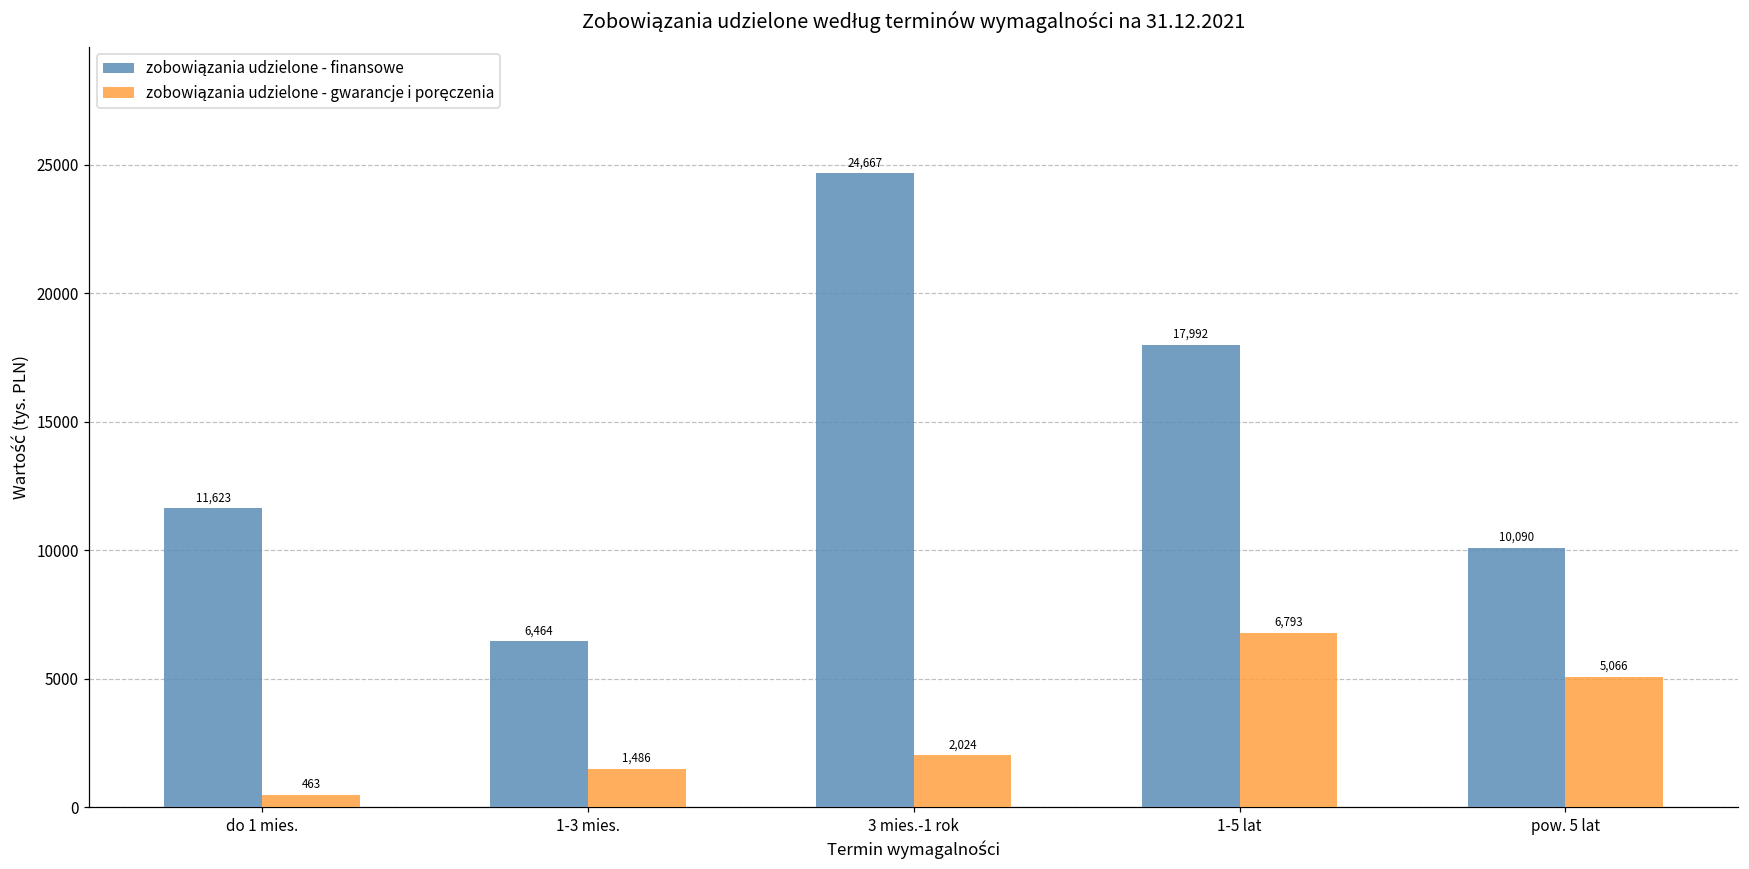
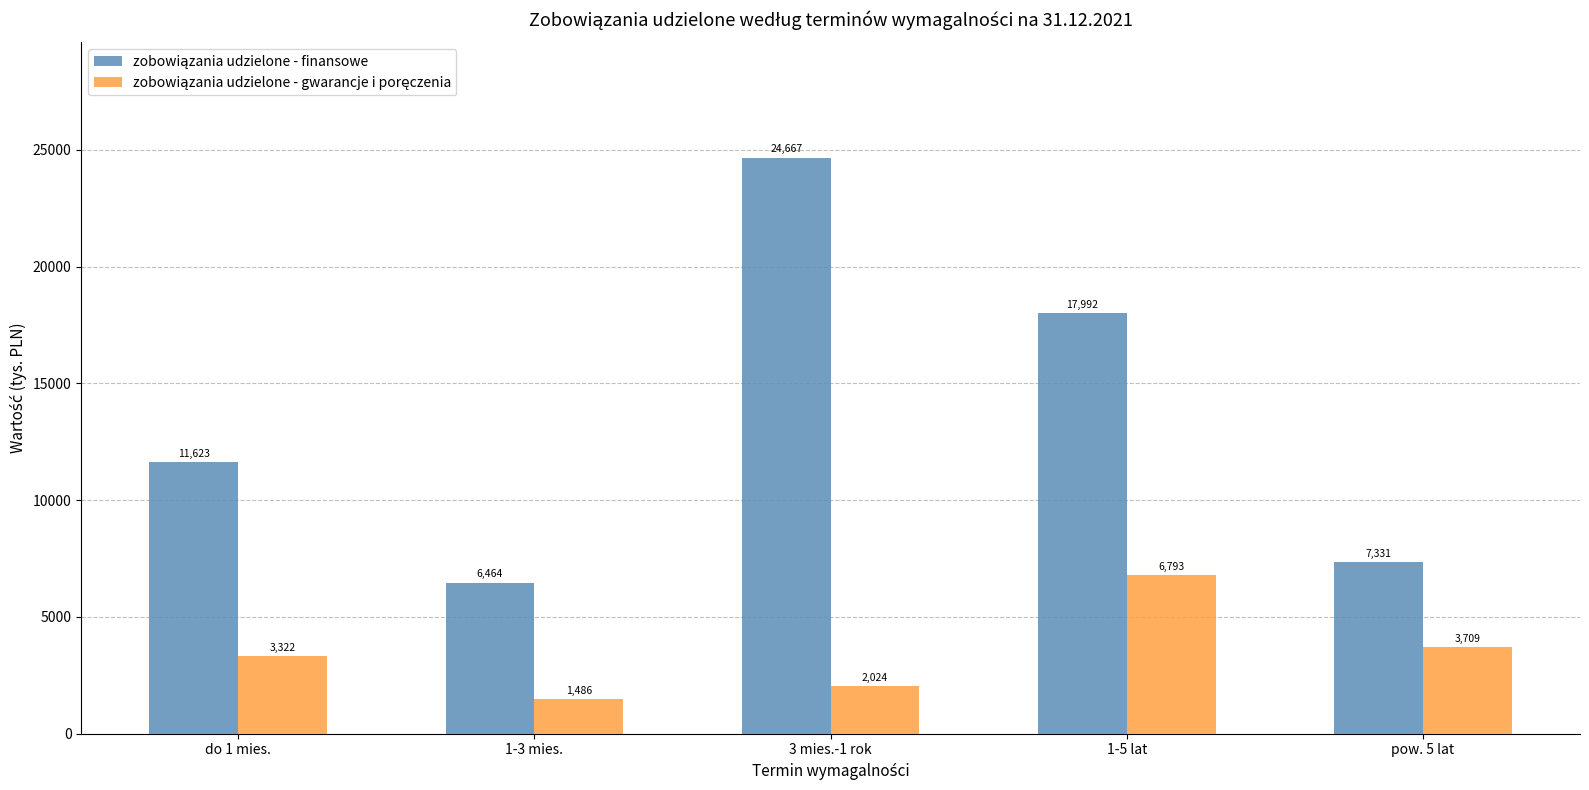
  {
    "zobowiązania udzielone - finansowe": {
      "do 1 mies.": "11,623",
      "1-3 mies.": "6,464",
      "3 mies.-1 rok": "24,667",
      "1-5 lat": "17,992",
-     "pow. 5 lat": "10,090"
+     "pow. 5 lat": "7,331"
    },
    "zobowiązania udzielone - gwarancje i poręczenia": {
-     "do 1 mies.": "463",
+     "do 1 mies.": "3,322",
      "1-3 mies.": "1,486",
      "3 mies.-1 rok": "2,024",
      "1-5 lat": "6,793",
-     "pow. 5 lat": "5,066"
+     "pow. 5 lat": "3,709"
    }
  }
